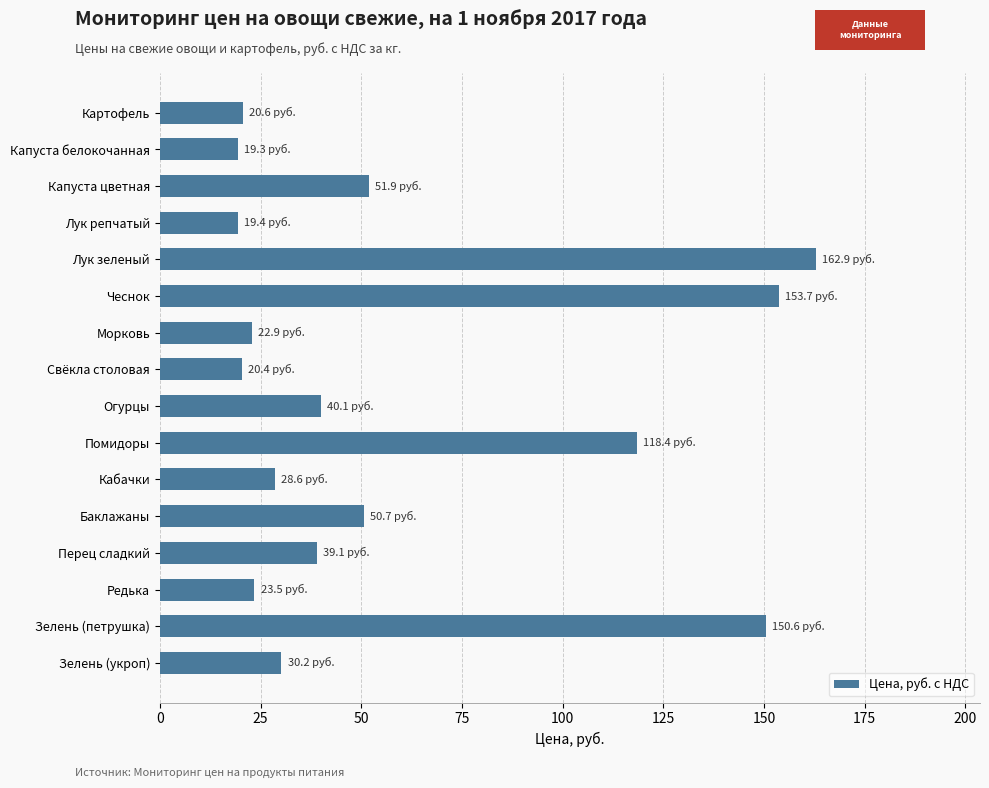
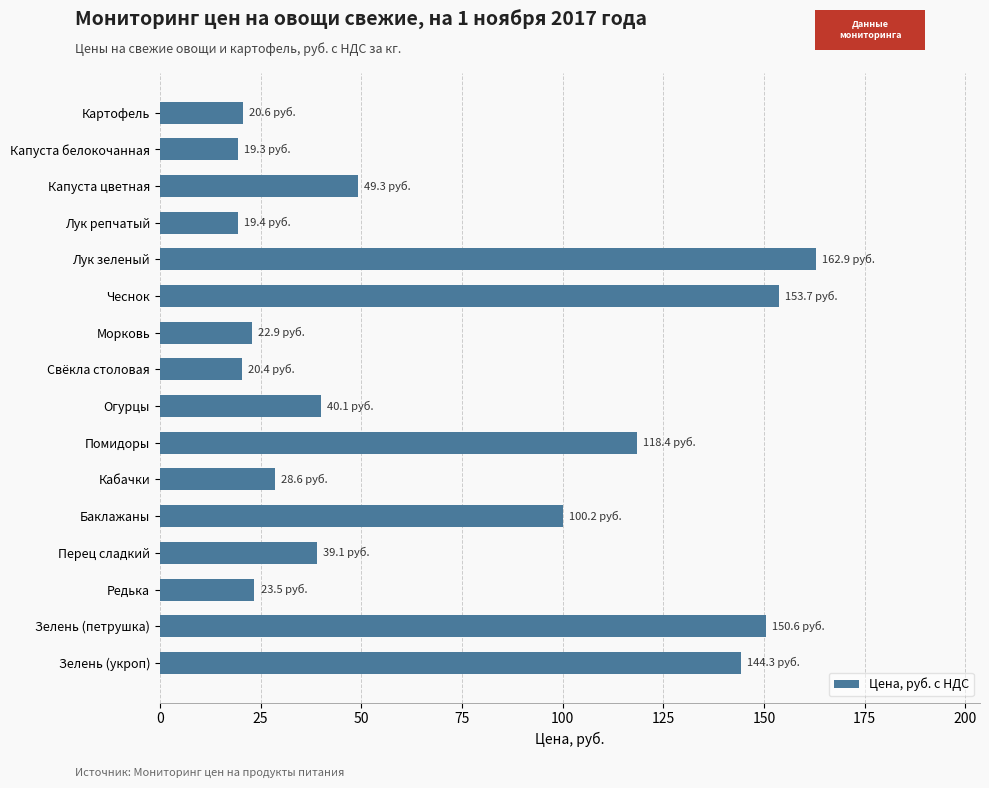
  {
    "Картофель": 20.6,
    "Капуста белокочанная": 19.3,
-   "Капуста цветная": 51.9,
+   "Капуста цветная": 49.3,
    "Лук репчатый": 19.4,
    "Лук зеленый": 162.9,
    "Чеснок": 153.7,
    "Морковь": 22.9,
    "Свёкла столовая": 20.4,
    "Огурцы": 40.1,
    "Помидоры": 118.4,
    "Кабачки": 28.6,
-   "Баклажаны": 50.7,
+   "Баклажаны": 100.2,
    "Перец сладкий": 39.1,
    "Редька": 23.5,
    "Зелень (петрушка)": 150.6,
-   "Зелень (укроп)": 30.2
+   "Зелень (укроп)": 144.3
  }
